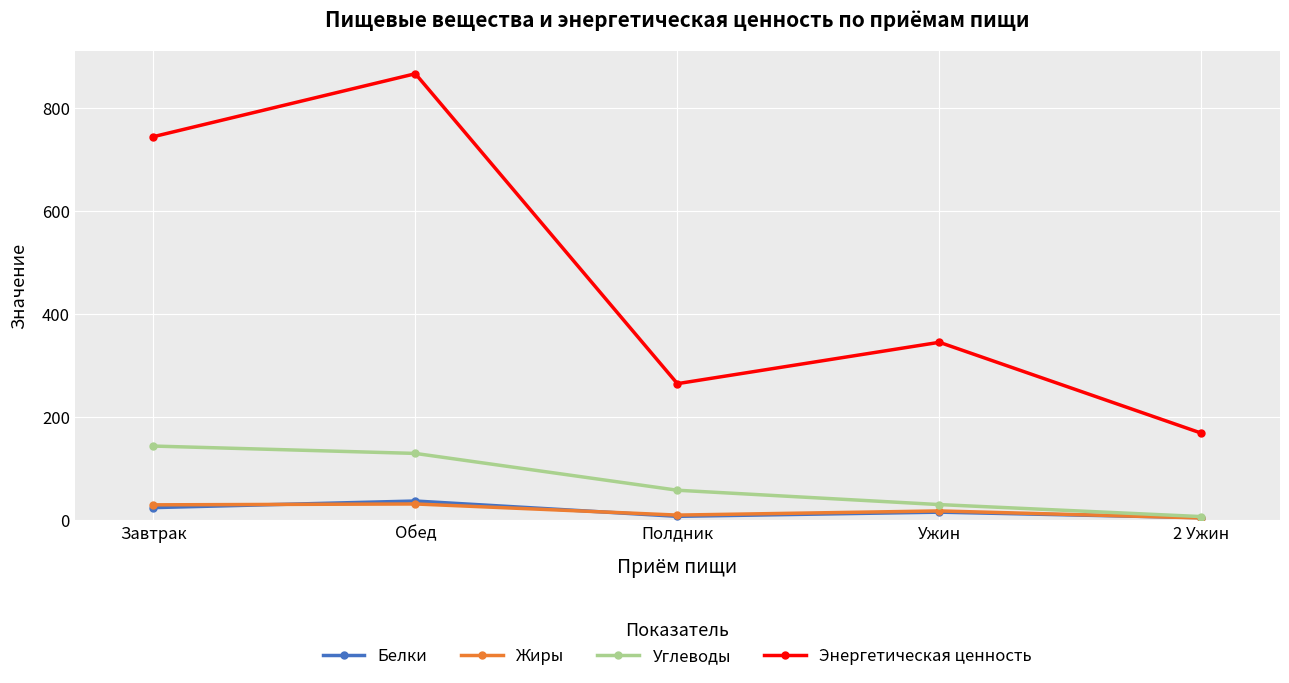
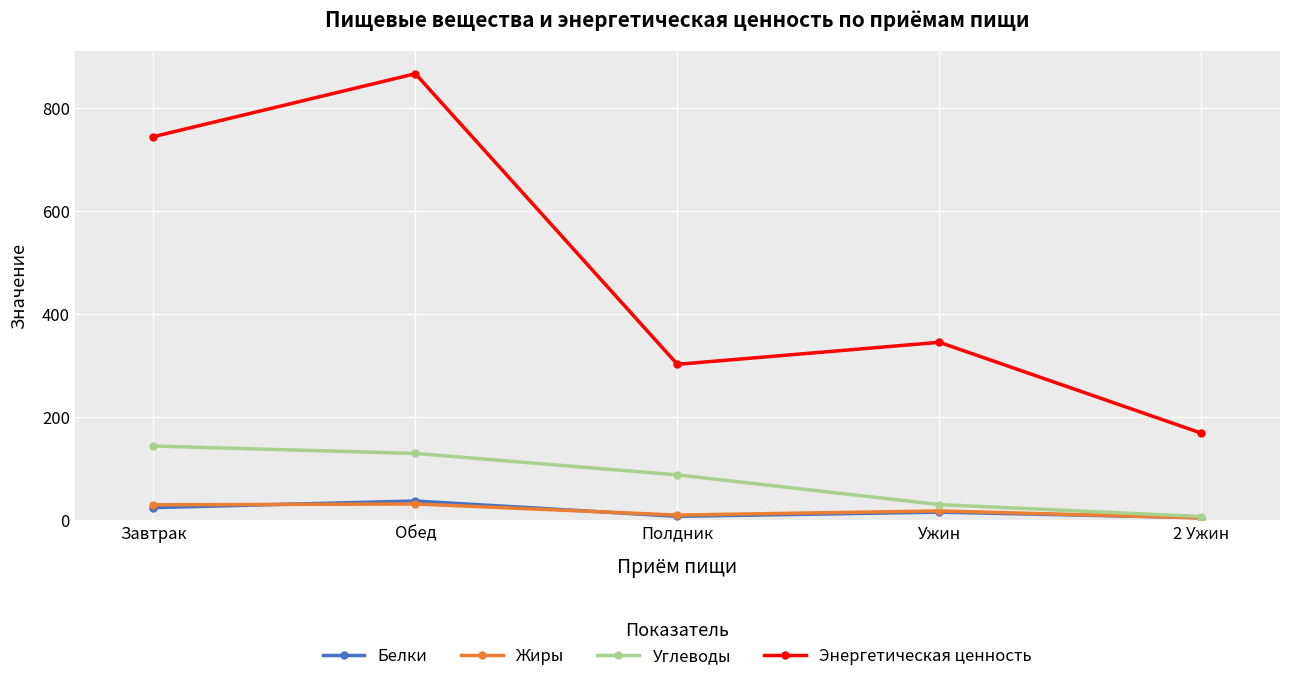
  {
    "Белки": {
      "Завтрак": 20,
      "Обед": 40
    },
    "Жиры": {
      "Завтрак": 30,
      "Обед": 30
    },
    "Углеводы": {
      "Завтрак": 140,
      "Обед": 130,
-     "Полдник": 60,
+     "Полдник": 90,
      "Ужин": 30
    },
    "Энергетическая ценность": {
      "Завтрак": 740,
      "Обед": 870,
-     "Полдник": 260,
+     "Полдник": 300,
      "Ужин": 350,
      "2 Ужин": 170
    }
  }
